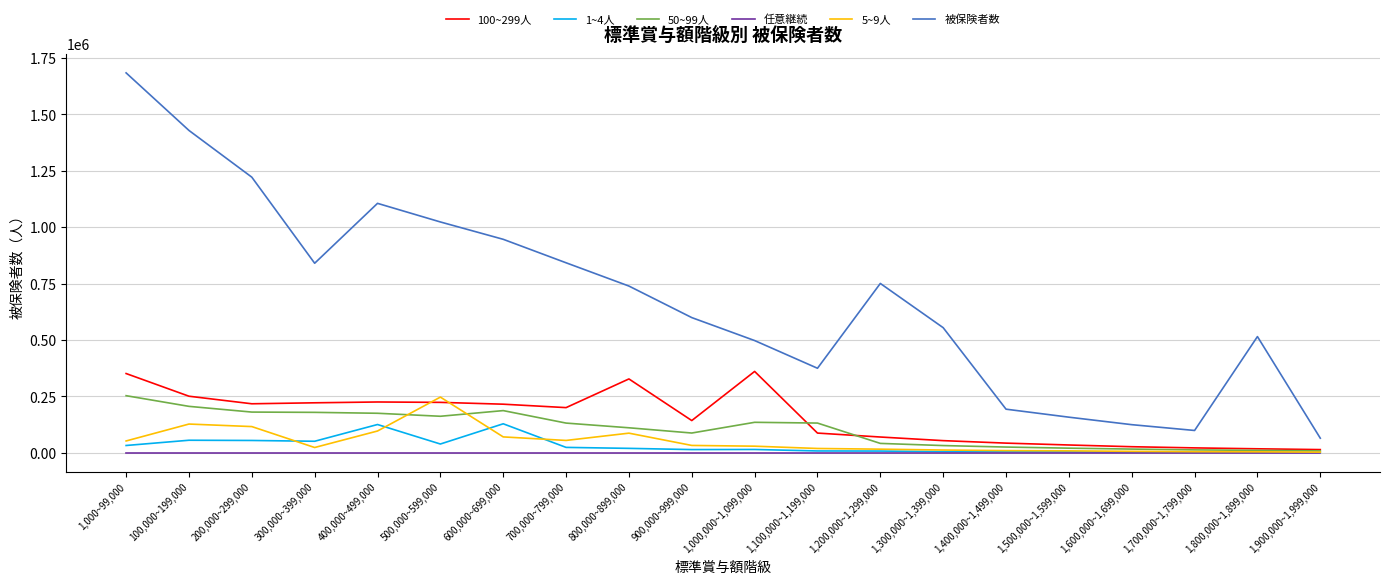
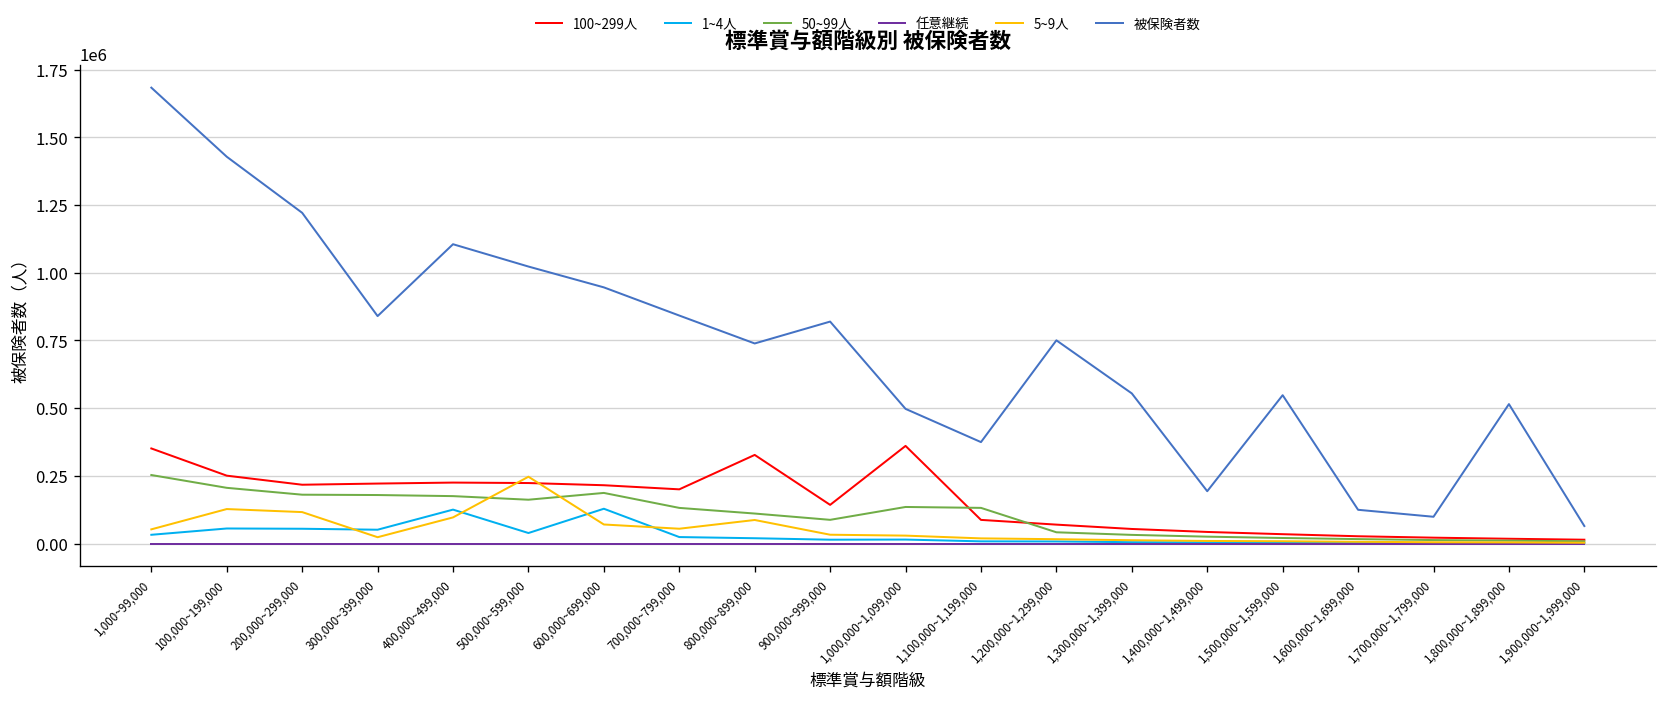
  {
    "100~299人": {
      "1,000~99,000": 350000,
      "100,000~199,000": 250000,
      "200,000~299,000": 220000,
      "300,000~399,000": 220000,
      "400,000~499,000": 230000,
      "500,000~599,000": 220000,
      "600,000~699,000": 220000,
      "700,000~799,000": 200000,
      "800,000~899,000": 330000,
      "900,000~999,000": 140000,
      "1,000,000~1,099,000": 360000,
      "1,100,000~1,199,000": 90000,
      "1,200,000~1,299,000": 70000,
      "1,300,000~1,399,000": 50000,
      "1,400,000~1,499,000": 40000,
      "1,500,000~1,599,000": 30000
    },
    "1~4人": {
      "1,000~99,000": 30000,
      "100,000~199,000": 60000,
      "200,000~299,000": 50000,
      "300,000~399,000": 50000,
      "400,000~499,000": 130000,
      "500,000~599,000": 40000,
      "600,000~699,000": 130000,
      "700,000~799,000": 20000,
      "800,000~899,000": 20000,
      "900,000~999,000": 10000,
      "1,000,000~1,099,000": 10000
    },
    "50~99人": {
      "1,000~99,000": 250000,
      "100,000~199,000": 210000,
      "200,000~299,000": 180000,
      "300,000~399,000": 180000,
      "400,000~499,000": 180000,
      "500,000~599,000": 160000,
      "600,000~699,000": 190000,
      "700,000~799,000": 130000,
      "800,000~899,000": 110000,
      "900,000~999,000": 90000,
      "1,000,000~1,099,000": 140000,
      "1,100,000~1,199,000": 130000,
      "1,200,000~1,299,000": 40000,
      "1,300,000~1,399,000": 30000,
      "1,400,000~1,499,000": 30000,
      "1,500,000~1,599,000": 20000
    },
    "任意継続": {
      "1,000~99,000": 0,
      "100,000~199,000": 0,
      "200,000~299,000": 0,
      "300,000~399,000": 0,
      "400,000~499,000": 0,
      "500,000~599,000": 0,
      "600,000~699,000": 0,
      "700,000~799,000": 0,
      "800,000~899,000": 0,
      "900,000~999,000": 0,
      "1,000,000~1,099,000": 0
    },
    "5~9人": {
      "1,000~99,000": 50000,
      "100,000~199,000": 130000,
      "200,000~299,000": 120000,
      "300,000~399,000": 20000,
      "400,000~499,000": 100000,
      "500,000~599,000": 250000,
      "600,000~699,000": 70000,
      "700,000~799,000": 50000,
      "800,000~899,000": 90000,
      "900,000~999,000": 30000,
      "1,000,000~1,099,000": 30000
    },
    "被保険者数": {
      "1,000~99,000": 1680000,
      "100,000~199,000": 1430000,
      "200,000~299,000": 1220000,
      "300,000~399,000": 840000,
      "400,000~499,000": 1110000,
      "500,000~599,000": 1020000,
      "600,000~699,000": 950000,
      "700,000~799,000": 840000,
      "800,000~899,000": 740000,
-     "900,000~999,000": 600000,
+     "900,000~999,000": 820000,
      "1,000,000~1,099,000": 500000,
      "1,100,000~1,199,000": 370000,
      "1,200,000~1,299,000": 750000,
      "1,300,000~1,399,000": 550000,
      "1,400,000~1,499,000": 190000,
-     "1,500,000~1,599,000": 160000,
+     "1,500,000~1,599,000": 550000,
      "1,600,000~1,699,000": 120000,
      "1,700,000~1,799,000": 100000,
      "1,800,000~1,899,000": 510000,
      "1,900,000~1,999,000": 60000
    }
  }
